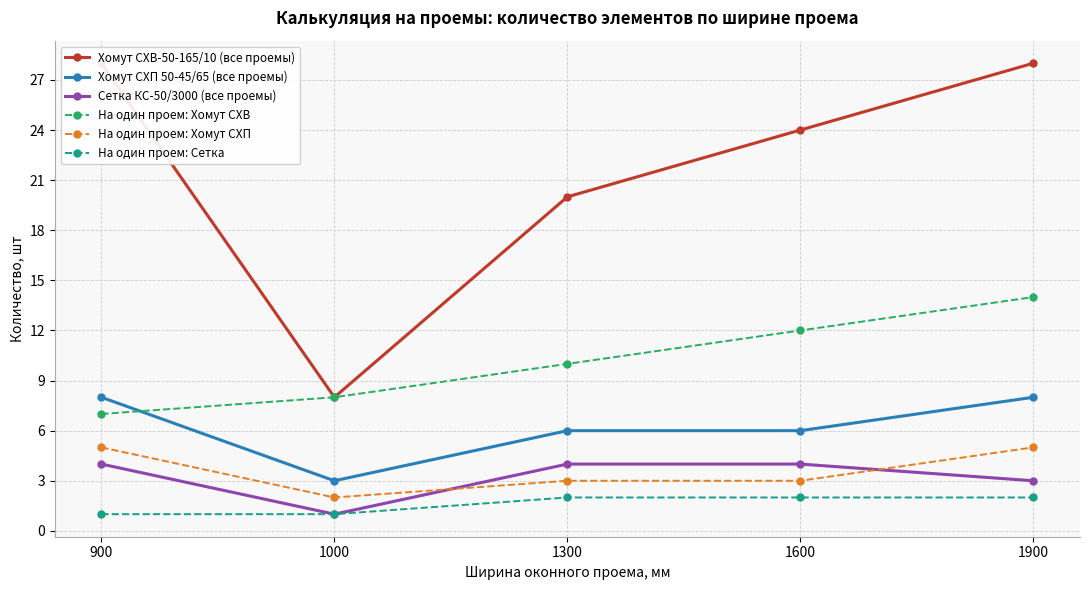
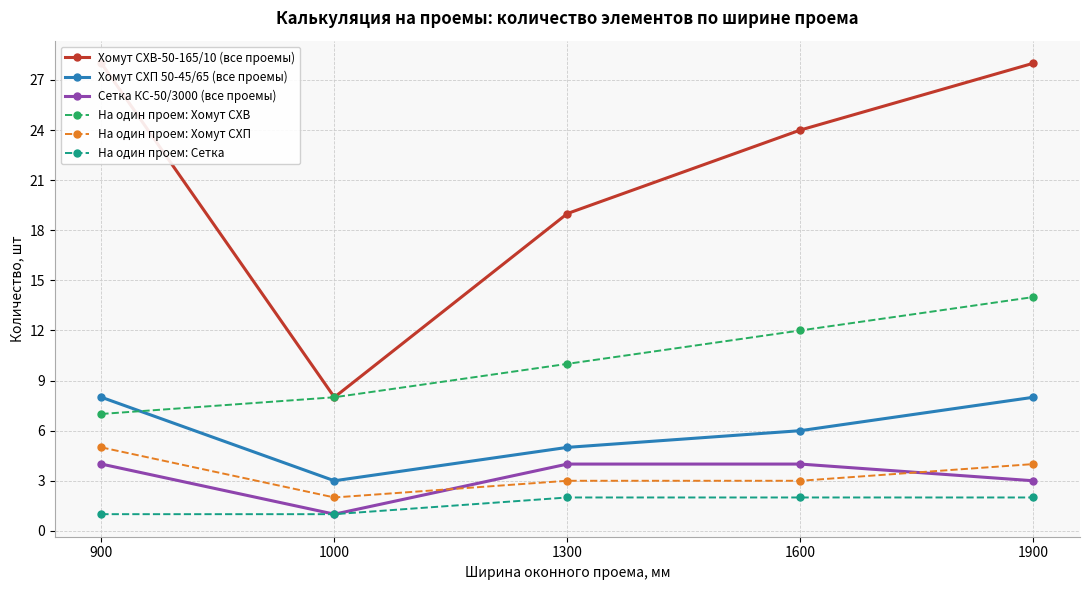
  {
    "Хомут CХВ-50-165/10 (все проемы)": {
-     "1300": 20,
+     "1300": 19,
      "1600": 24,
      "1900": 28
    },
    "Хомут СХП 50-45/65 (все проемы)": {
      "900": 8,
      "1000": 3,
-     "1300": 6,
+     "1300": 5,
      "1600": 6,
      "1900": 8
    },
    "Сетка КС-50/3000 (все проемы)": {
      "900": 4,
      "1300": 4,
      "1600": 4,
      "1900": 3
    },
    "На один проем: Хомут СХП": {
      "900": 5,
      "1000": 2,
      "1300": 3,
      "1600": 3,
-     "1900": 5
+     "1900": 4
    }
  }
